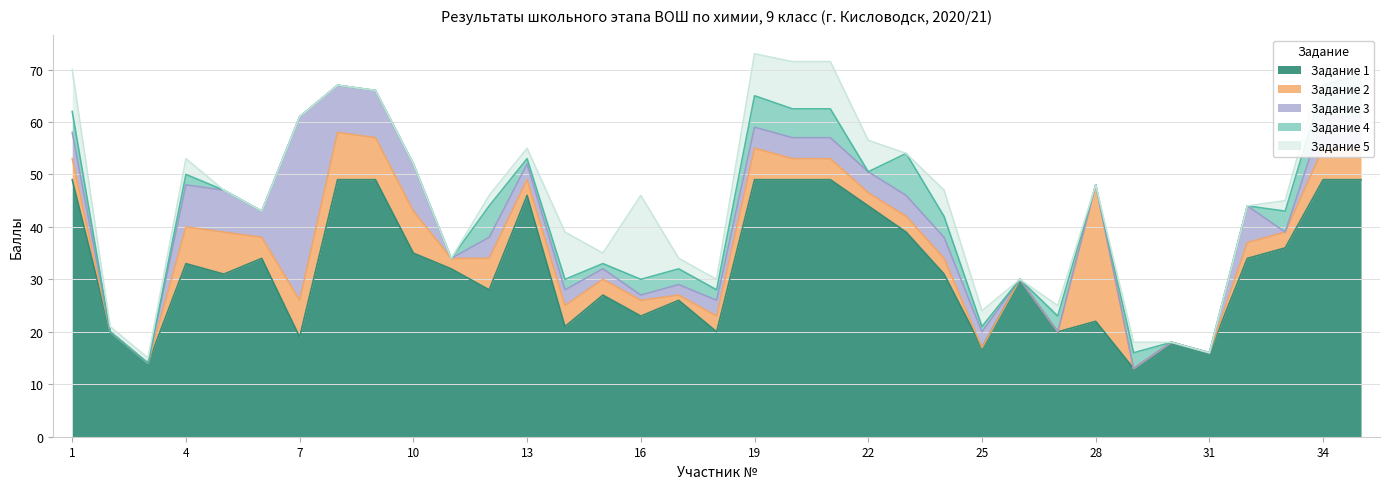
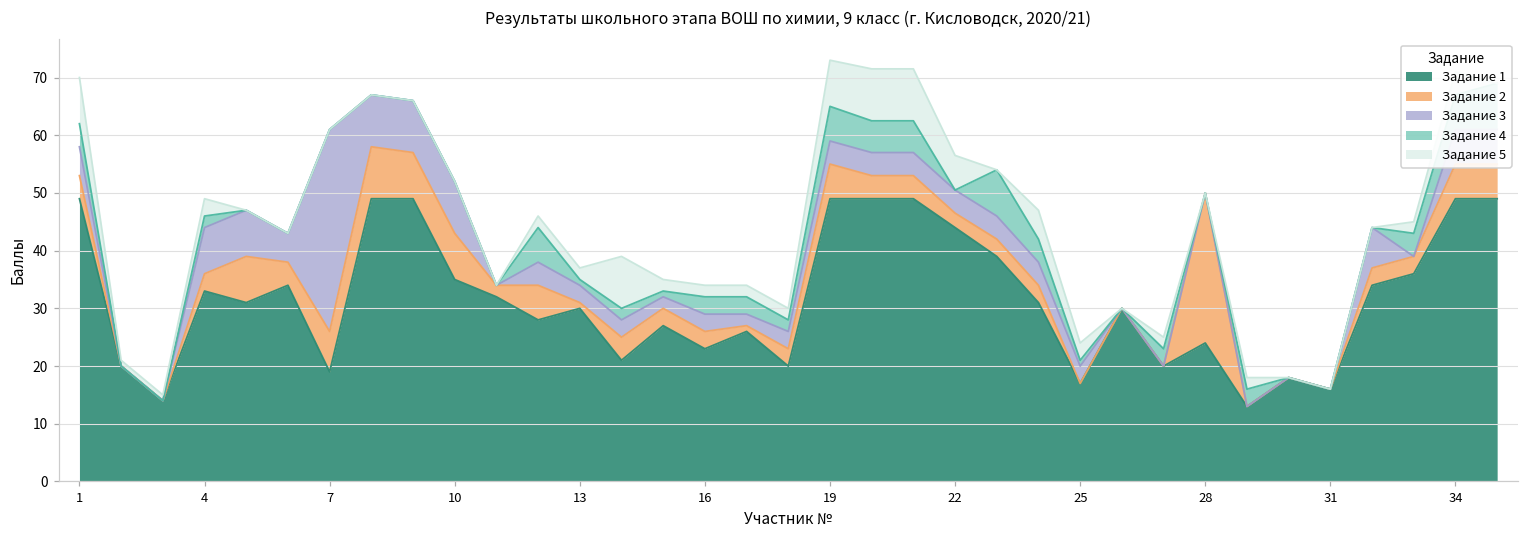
  {
    "Задание 1": {
      "1": 49,
      "4": 33,
      "7": 19,
      "10": 35,
-     "13": 46,
+     "13": 30,
      "16": 23,
      "19": 49,
      "22": 44,
-     "28": 22,
+     "28": 24,
      "34": 49
    },
    "Задание 2": {
      "1": 4,
-     "4": 7,
+     "4": 3,
      "7": 7,
      "10": 8,
-     "13": 3,
+     "13": 1,
      "16": 3,
      "19": 6,
      "22": 3
    },
    "Задание 3": {
      "1": 5,
      "4": 8,
      "13": 3,
-     "16": 1,
+     "16": 3,
      "19": 4,
      "25": 3
    },
    "Задание 4": {
      "1": 4,
      "4": 2,
      "13": 1,
      "16": 3,
      "19": 6,
      "25": 1
    },
    "Задание 5": {
      "1": 8,
      "4": 3,
      "13": 2,
-     "16": 16,
+     "16": 2,
      "19": 8,
      "22": 6,
      "25": 3
    }
  }
